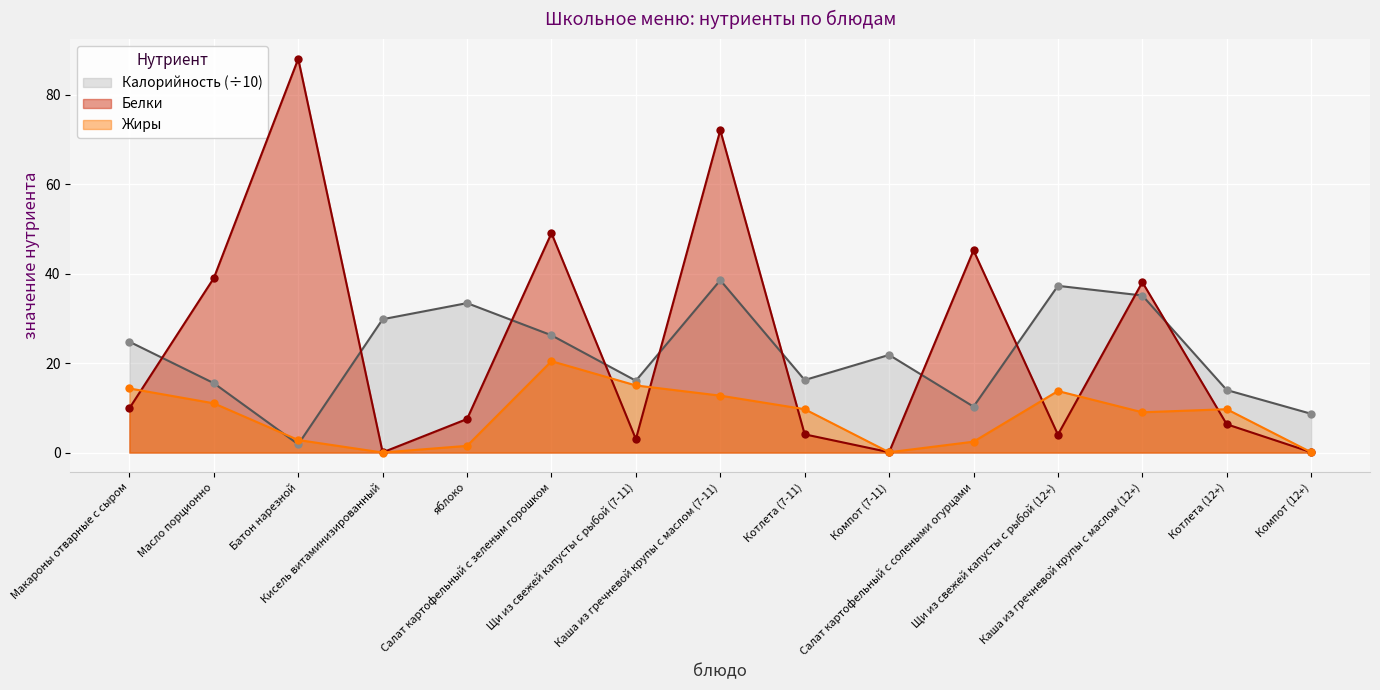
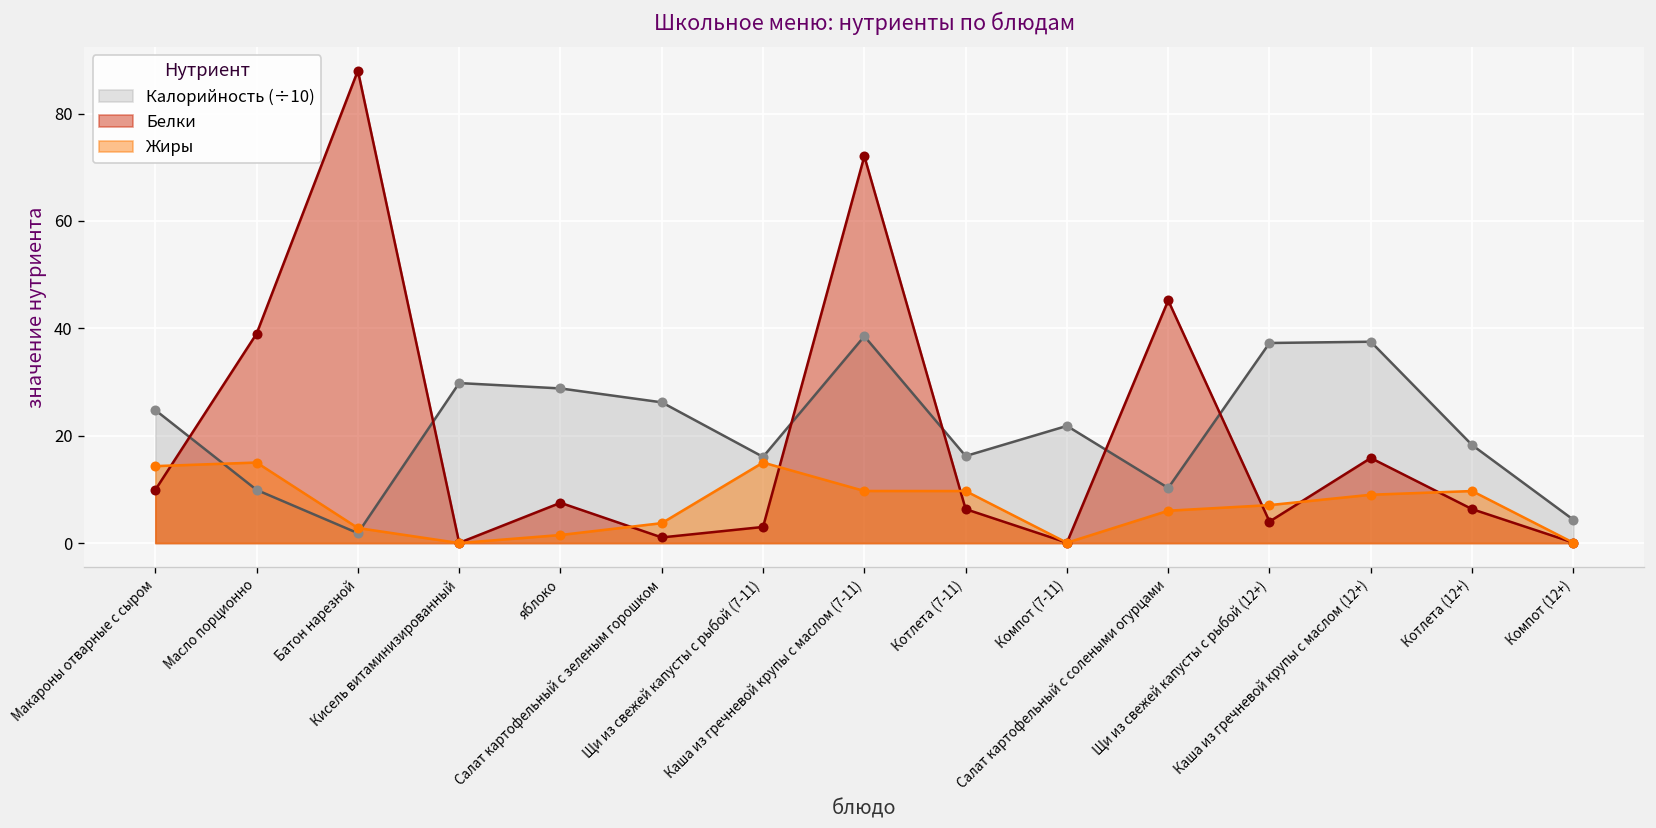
  {
    "Калорийность (÷10)": {
      "Макароны отварные с сыром": 25,
-     "Масло порционно": 16,
+     "Масло порционно": 10,
      "Батон нарезной": 2,
      "Кисель витаминизированный": 30,
-     "яблоко": 33,
+     "яблоко": 29,
      "Салат картофельный с зеленым горошком": 26,
      "Щи из свежей капусты с рыбой (7-11)": 16,
      "Каша из гречневой крупы с маслом (7-11)": 39,
      "Котлета (7-11)": 16,
      "Компот (7-11)": 22,
      "Салат картофельный с солеными огурцами": 10,
      "Щи из свежей капусты с рыбой (12+)": 37,
-     "Каша из гречневой крупы с маслом (12+)": 35,
-     "Котлета (12+)": 14,
-     "Компот (12+)": 9
+     "Каша из гречневой крупы с маслом (12+)": 38,
+     "Котлета (12+)": 18,
+     "Компот (12+)": 4
    },
    "Белки": {
      "Макароны отварные с сыром": 10,
      "Масло порционно": 39,
      "Батон нарезной": 88,
      "яблоко": 8,
-     "Салат картофельный с зеленым горошком": 49,
+     "Салат картофельный с зеленым горошком": 1,
      "Щи из свежей капусты с рыбой (7-11)": 3,
      "Каша из гречневой крупы с маслом (7-11)": 72,
-     "Котлета (7-11)": 4,
+     "Котлета (7-11)": 6,
      "Салат картофельный с солеными огурцами": 45,
      "Щи из свежей капусты с рыбой (12+)": 4,
-     "Каша из гречневой крупы с маслом (12+)": 38,
+     "Каша из гречневой крупы с маслом (12+)": 16,
      "Котлета (12+)": 6
    },
    "Жиры": {
      "Макароны отварные с сыром": 14,
-     "Масло порционно": 11,
+     "Масло порционно": 15,
      "Батон нарезной": 3,
      "яблоко": 2,
-     "Салат картофельный с зеленым горошком": 20,
+     "Салат картофельный с зеленым горошком": 4,
      "Щи из свежей капусты с рыбой (7-11)": 15,
-     "Каша из гречневой крупы с маслом (7-11)": 13,
+     "Каша из гречневой крупы с маслом (7-11)": 10,
      "Котлета (7-11)": 10,
-     "Салат картофельный с солеными огурцами": 2,
-     "Щи из свежей капусты с рыбой (12+)": 14,
+     "Салат картофельный с солеными огурцами": 6,
+     "Щи из свежей капусты с рыбой (12+)": 7,
      "Каша из гречневой крупы с маслом (12+)": 9,
      "Котлета (12+)": 10
    }
  }
